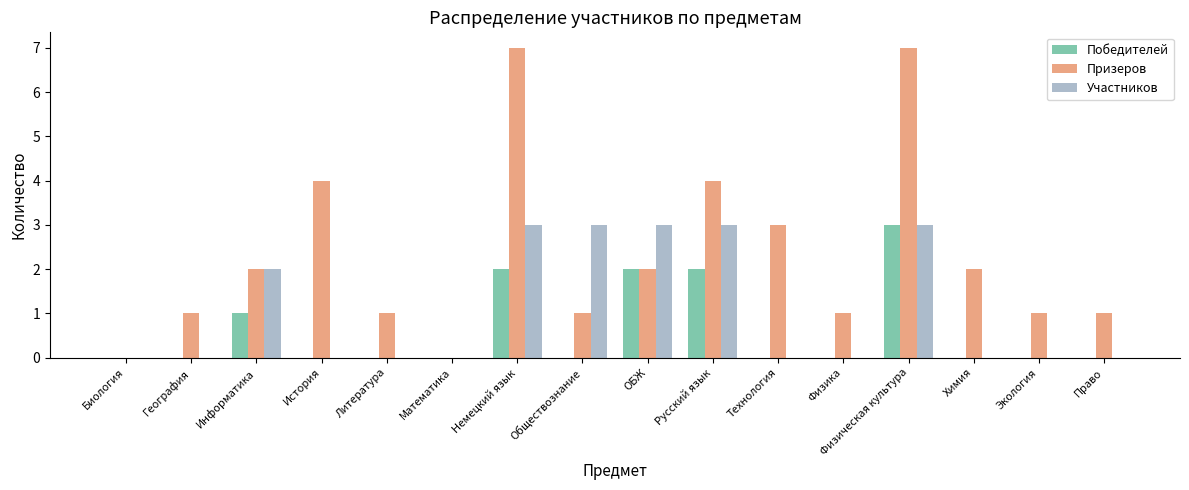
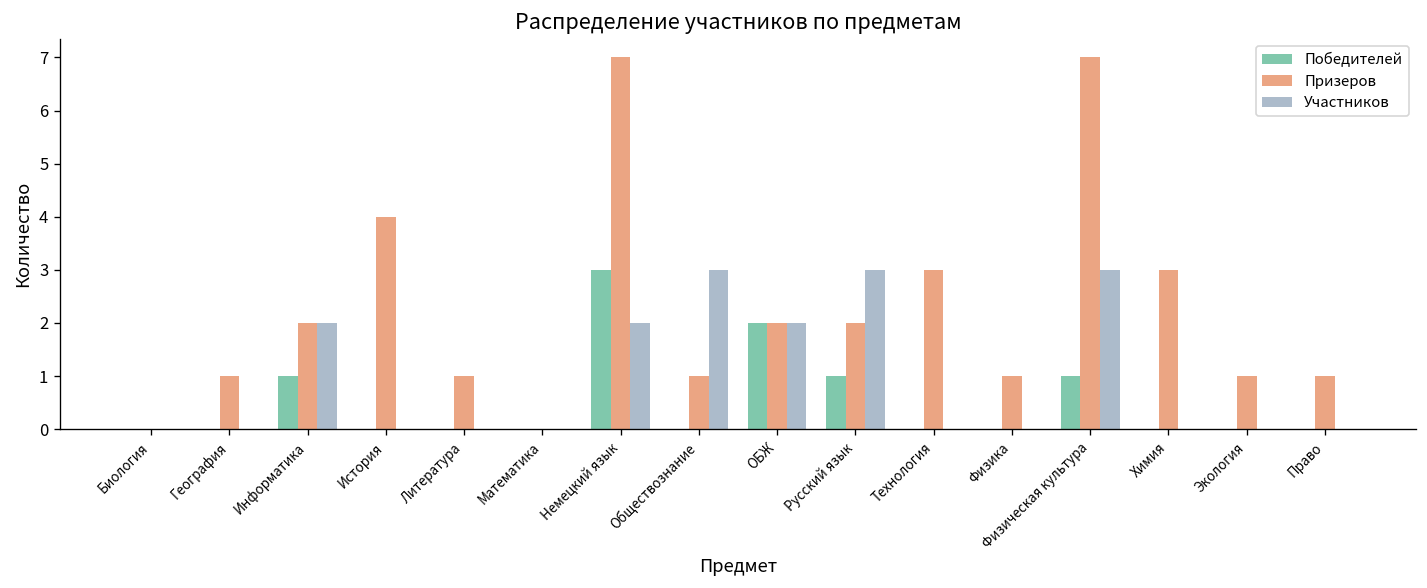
  {
    "Победителей": {
      "Биология": 0,
      "География": 0,
      "Информатика": 1,
      "История": 0,
      "Литература": 0,
      "Математика": 0,
-     "Немецкий язык": 2,
+     "Немецкий язык": 3,
      "Обществознание": 0,
      "ОБЖ": 2,
-     "Русский язык": 2,
+     "Русский язык": 1,
      "Технология": 0,
      "Физика": 0,
-     "Физическая культура": 3,
+     "Физическая культура": 1,
      "Химия": 0,
      "Экология": 0,
      "Право": 0
    },
    "Призеров": {
      "Биология": 0,
      "География": 1,
      "Информатика": 2,
      "История": 4,
      "Литература": 1,
      "Математика": 0,
      "Немецкий язык": 7,
      "Обществознание": 1,
      "ОБЖ": 2,
-     "Русский язык": 4,
+     "Русский язык": 2,
      "Технология": 3,
      "Физика": 1,
      "Физическая культура": 7,
-     "Химия": 2,
+     "Химия": 3,
      "Экология": 1,
      "Право": 1
    },
    "Участников": {
      "Биология": 0,
      "География": 0,
      "Информатика": 2,
      "История": 0,
      "Литература": 0,
      "Математика": 0,
-     "Немецкий язык": 3,
+     "Немецкий язык": 2,
      "Обществознание": 3,
-     "ОБЖ": 3,
+     "ОБЖ": 2,
      "Русский язык": 3,
      "Технология": 0,
      "Физика": 0,
      "Физическая культура": 3,
      "Химия": 0,
      "Экология": 0,
      "Право": 0
    }
  }
